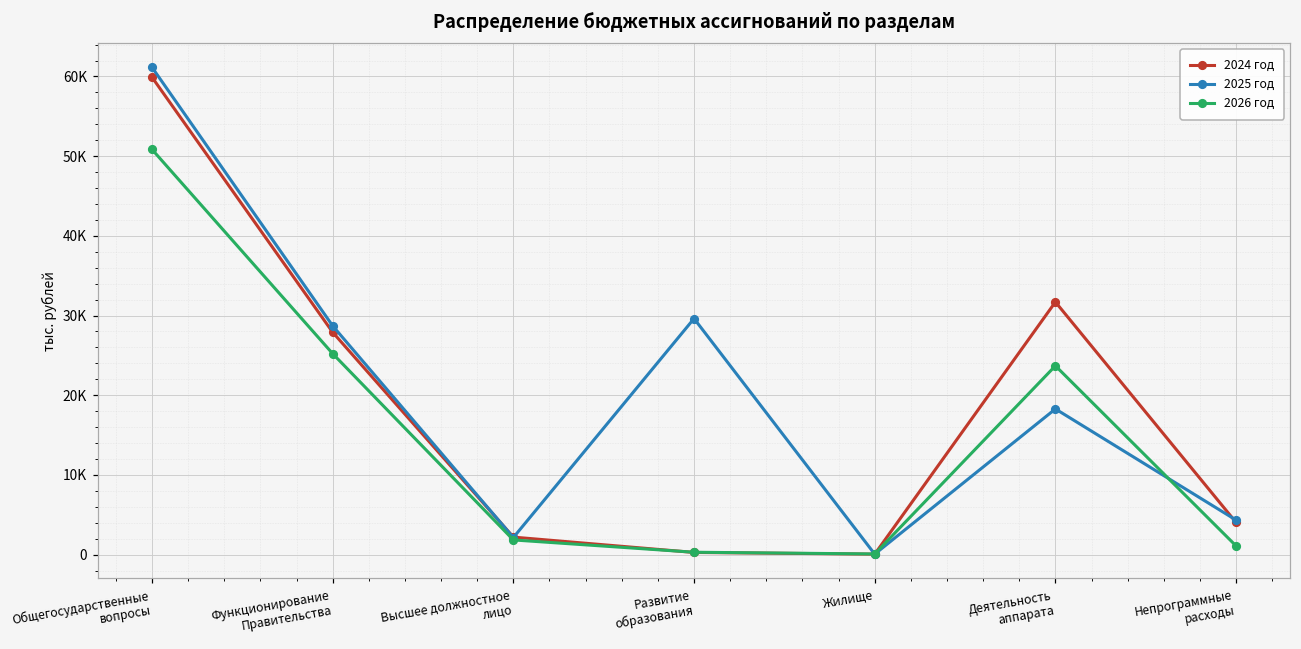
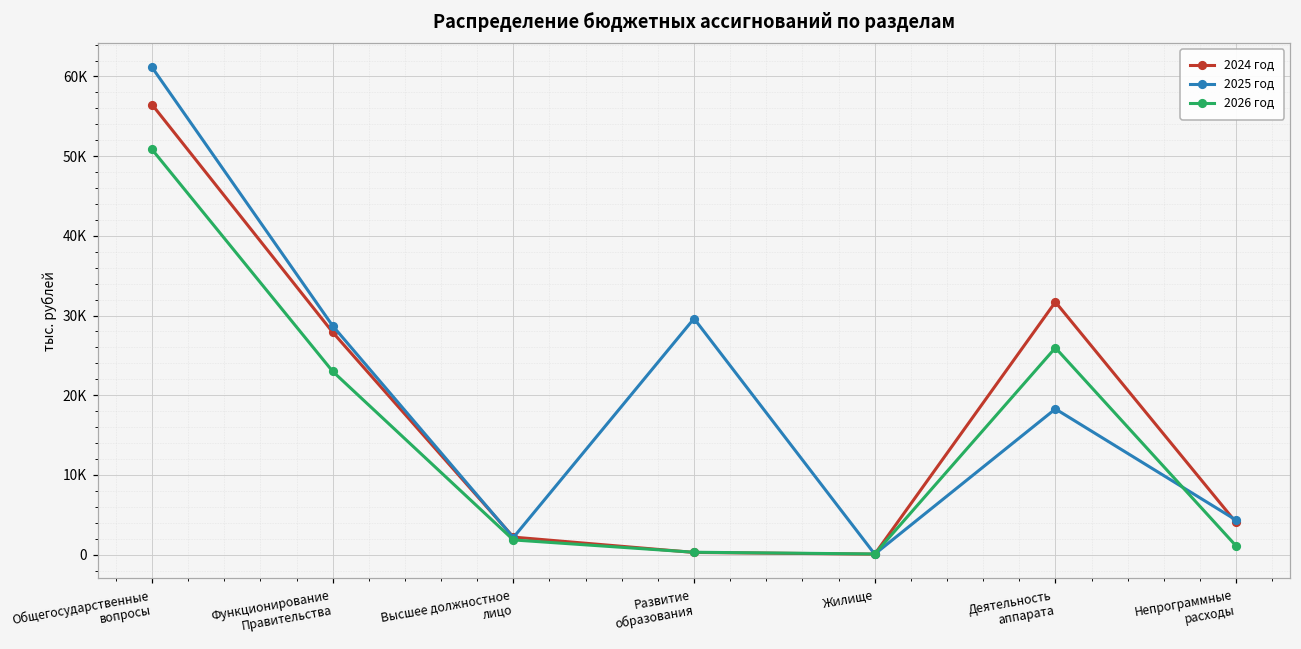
  {
    "2024 год": {
-     "Общегосударственные вопросы": 60000,
+     "Общегосударственные вопросы": 56000,
      "Функционирование Правительства": 28000,
      "Деятельность аппарата": 32000
    },
    "2025 год": {
      "Общегосударственные вопросы": 61000,
      "Функционирование Правительства": 29000,
      "Развитие образования": 30000,
      "Деятельность аппарата": 18000
    },
    "2026 год": {
      "Общегосударственные вопросы": 51000,
-     "Функционирование Правительства": 25000,
-     "Деятельность аппарата": 24000,
+     "Функционирование Правительства": 23000,
+     "Деятельность аппарата": 26000,
      "Непрограммные расходы": 1000
    }
  }
